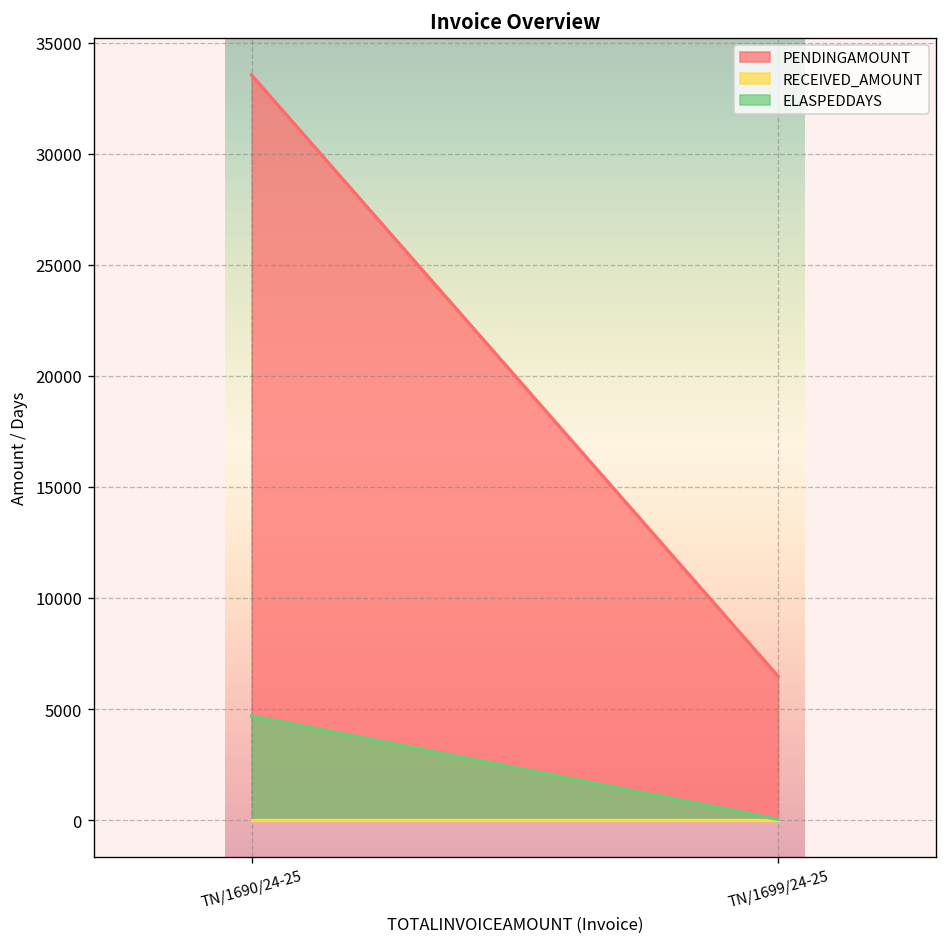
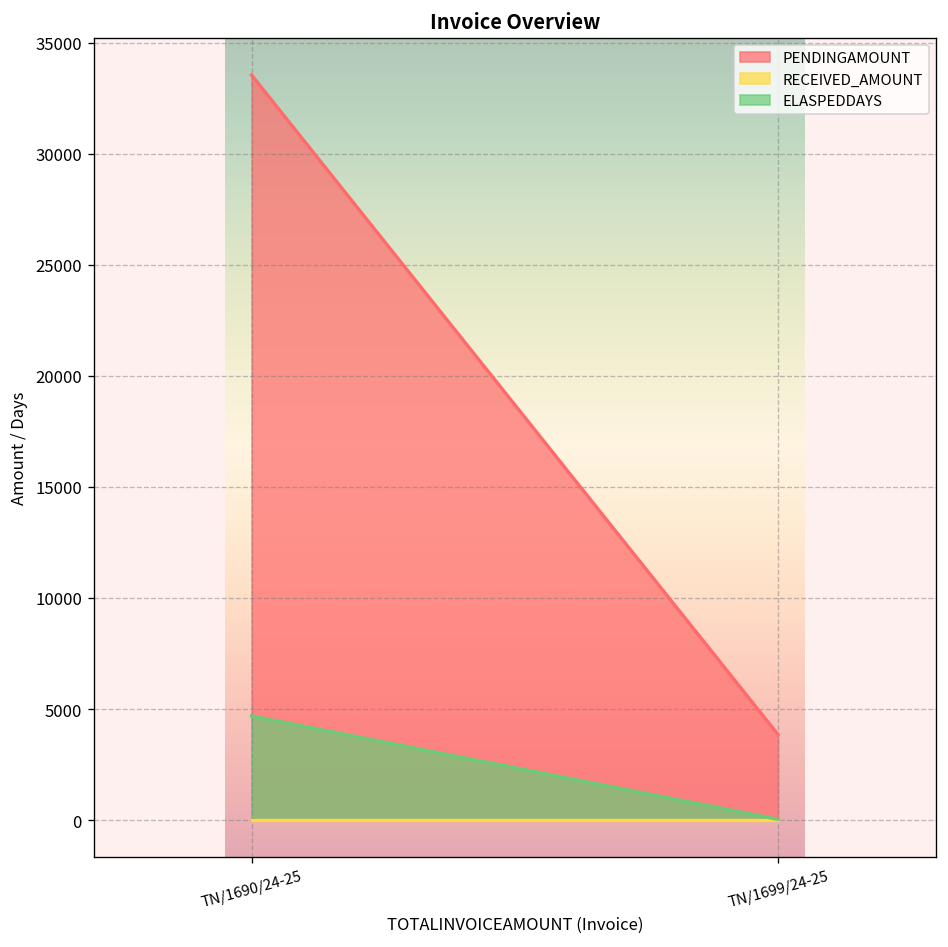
  {
    "PENDINGAMOUNT": {
      "TN/1690/24-25": 33600,
-     "TN/1699/24-25": 6500
+     "TN/1699/24-25": 3800
    },
    "RECEIVED_AMOUNT": {
      "TN/1690/24-25": 0
    },
    "ELASPEDDAYS": {
      "TN/1690/24-25": 4700
    }
  }
